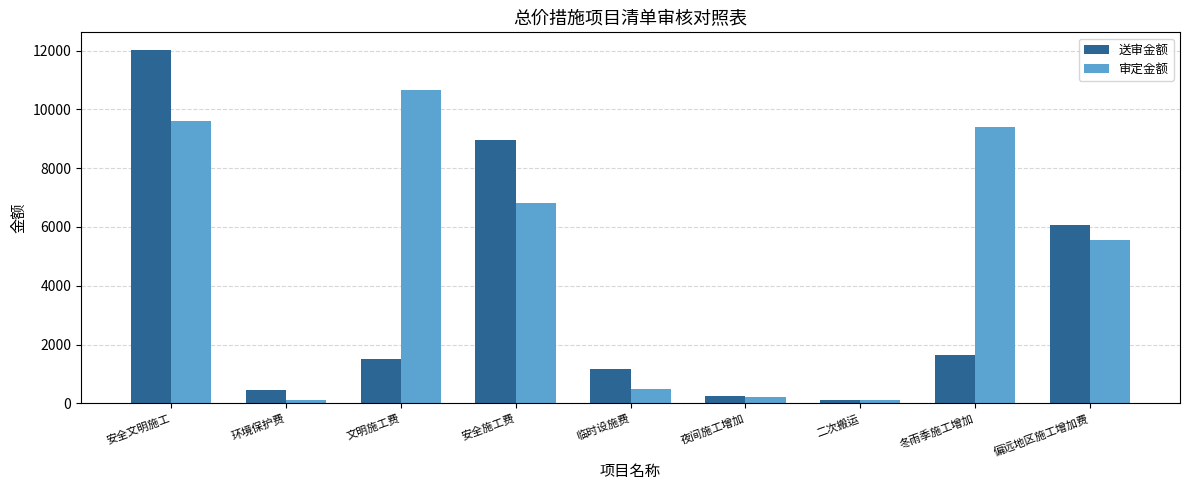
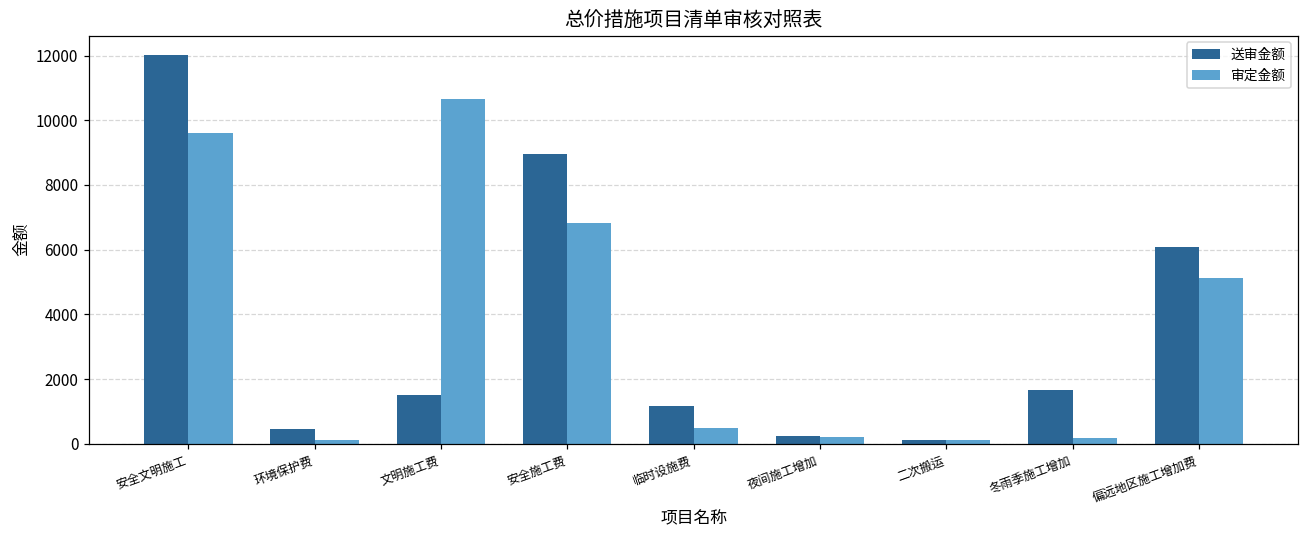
  {
    "送审金额": {
      "安全文明施工": 12000,
      "环境保护费": 500,
      "文明施工费": 1500,
      "安全施工费": 9000,
      "临时设施费": 1200,
      "夜间施工增加": 200,
      "二次搬运": 100,
      "冬雨季施工增加": 1700,
      "偏远地区施工增加费": 6100
    },
    "审定金额": {
      "安全文明施工": 9600,
      "环境保护费": 100,
      "文明施工费": 10600,
      "安全施工费": 6800,
      "临时设施费": 500,
      "夜间施工增加": 200,
      "二次搬运": 100,
-     "冬雨季施工增加": 9400,
-     "偏远地区施工增加费": 5500
+     "冬雨季施工增加": 200,
+     "偏远地区施工增加费": 5100
    }
  }
